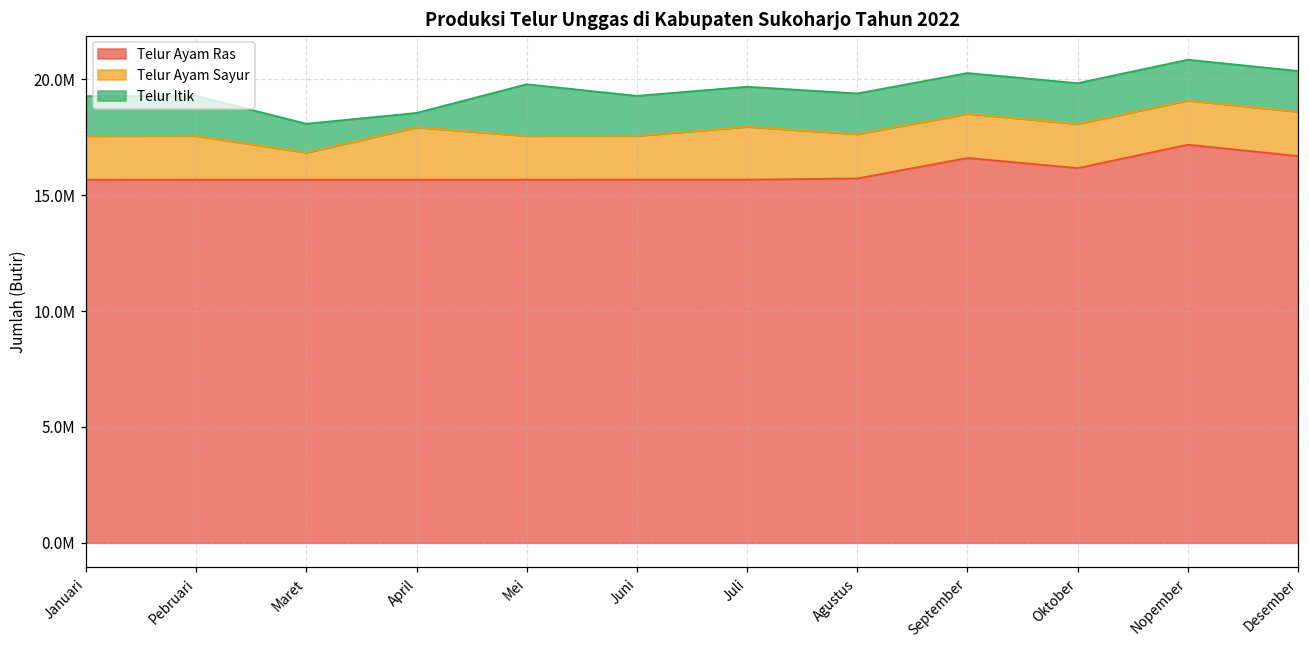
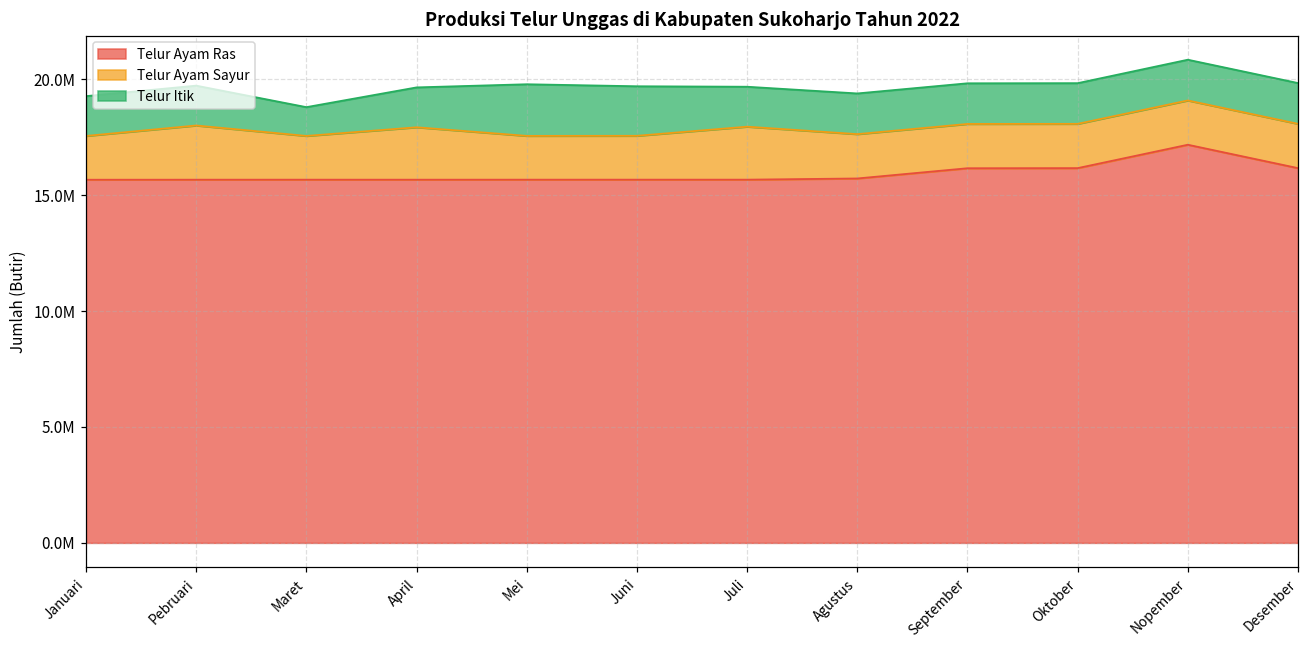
  {
    "Telur Ayam Ras": {
      "Januari": 15700000,
      "Pebruari": 15700000,
      "Maret": 15700000,
      "April": 15700000,
      "Mei": 15700000,
      "Juni": 15700000,
      "Juli": 15700000,
      "Agustus": 15700000,
-     "September": 16600000,
+     "September": 16200000,
      "Oktober": 16200000,
      "Nopember": 17200000,
-     "Desember": 16700000
+     "Desember": 16200000
    },
    "Telur Ayam Sayur": {
      "Januari": 1900000,
-     "Pebruari": 1900000,
-     "Maret": 1200000,
+     "Pebruari": 2300000,
+     "Maret": 1900000,
      "April": 2300000,
      "Mei": 1900000,
      "Juni": 1900000,
      "Juli": 2300000,
      "Agustus": 1900000,
      "September": 1900000,
      "Oktober": 1900000,
      "Nopember": 1900000,
      "Desember": 1900000
    },
    "Telur Itik": {
      "Januari": 1700000,
      "Maret": 1200000,
-     "April": 600000,
+     "April": 1700000,
      "Mei": 2200000,
-     "Juni": 1700000,
+     "Juni": 2100000,
      "Juli": 1700000,
      "Agustus": 1800000,
      "September": 1800000,
      "Oktober": 1800000,
      "Nopember": 1800000,
      "Desember": 1800000
    }
  }
